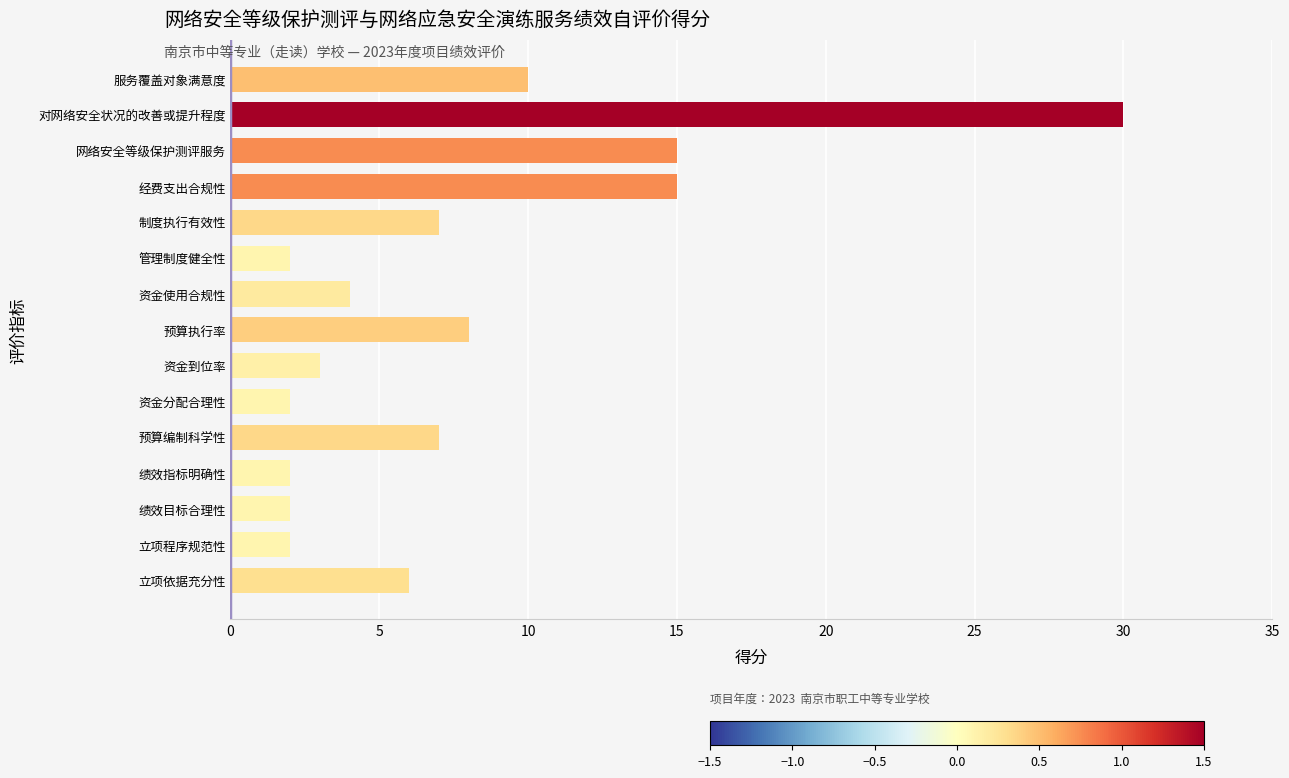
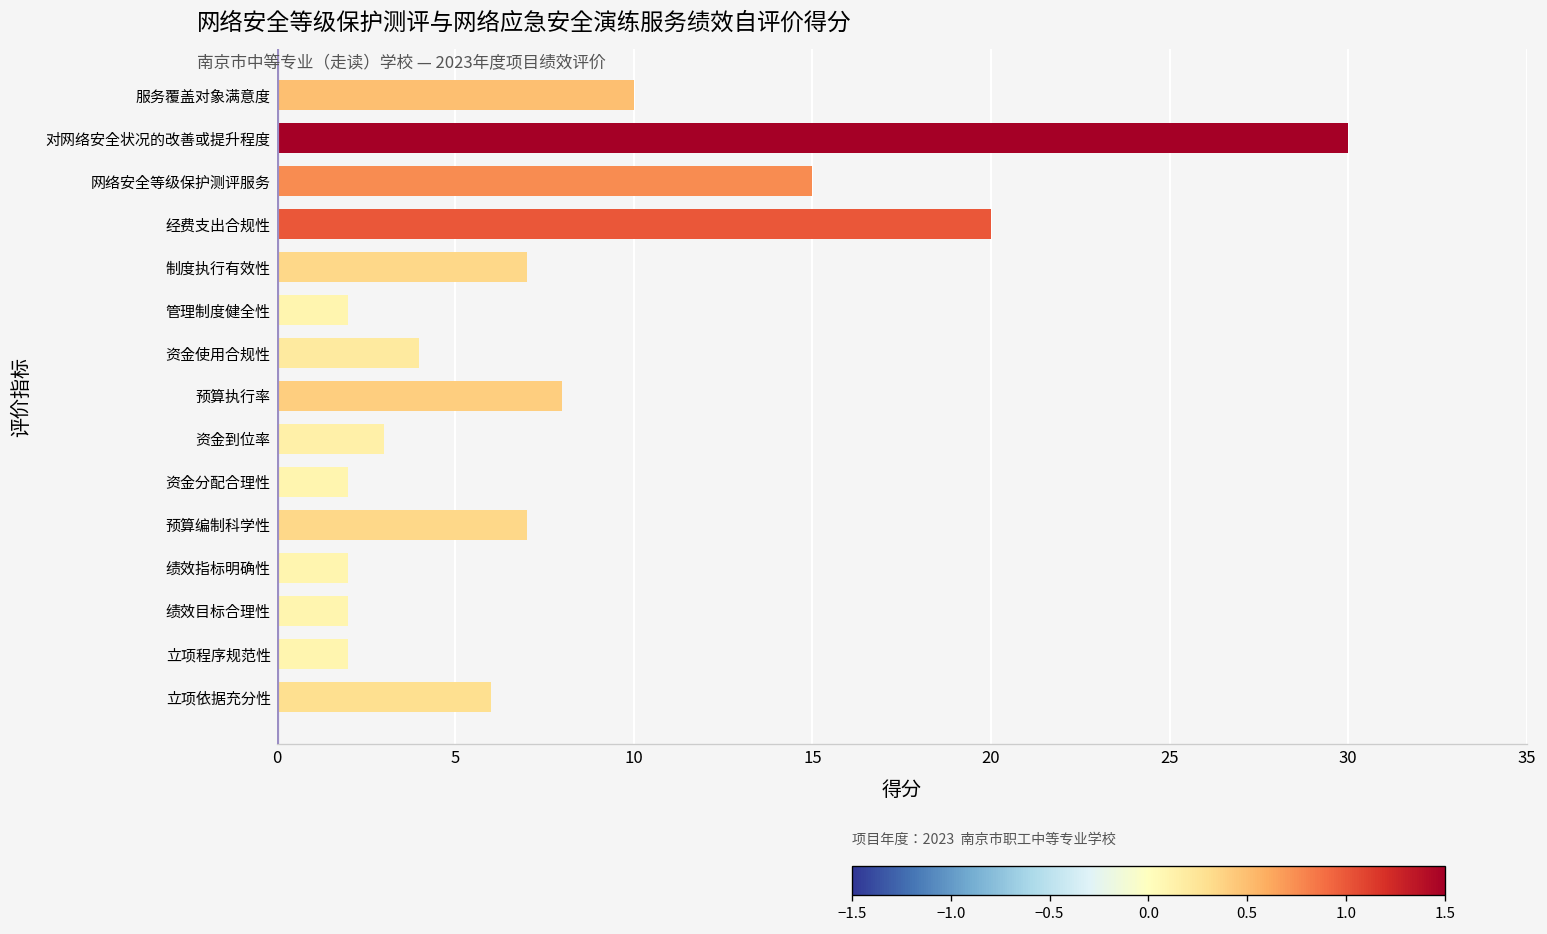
  {
    "服务覆盖对象满意度": 10,
    "对网络安全状况的改善或提升程度": 30,
    "网络安全等级保护测评服务": 15,
-   "经费支出合规性": 15,
+   "经费支出合规性": 20,
    "制度执行有效性": 7,
    "管理制度健全性": 2,
    "资金使用合规性": 4,
    "预算执行率": 8,
    "资金到位率": 3,
    "资金分配合理性": 2,
    "预算编制科学性": 7,
    "绩效指标明确性": 2,
    "绩效目标合理性": 2,
    "立项程序规范性": 2,
    "立项依据充分性": 6
  }
